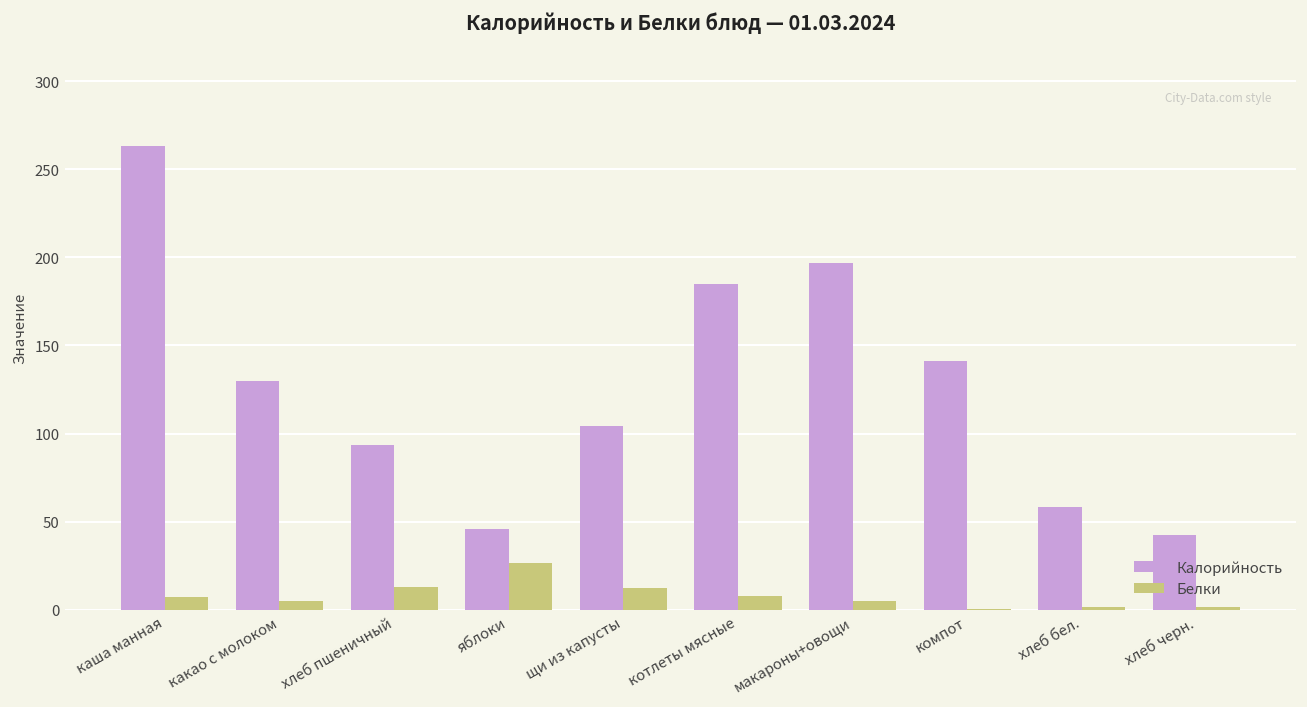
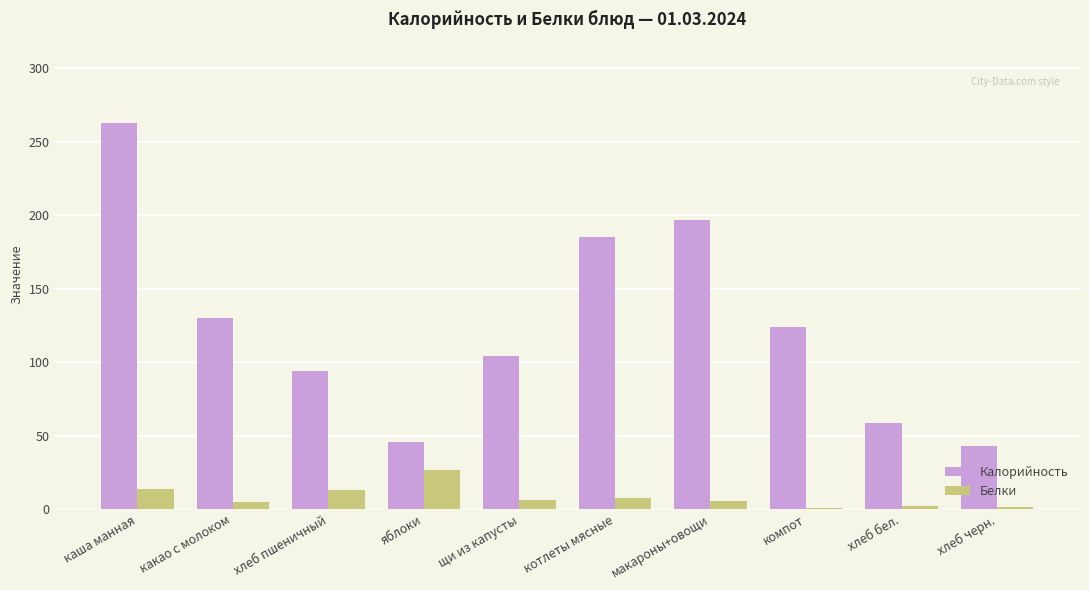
  {
    "Калорийность": {
      "каша манная": 263,
      "какао с молоком": 130,
      "хлеб пшеничный": 94,
      "яблоки": 46,
      "щи из капусты": 104,
      "котлеты мясные": 185,
      "макароны+овощи": 197,
-     "компот": 141,
+     "компот": 124,
      "хлеб бел.": 59,
      "хлеб черн.": 43
    },
    "Белки": {
-     "каша манная": 7,
+     "каша манная": 13,
      "какао с молоком": 5,
      "хлеб пшеничный": 13,
      "яблоки": 26,
-     "щи из капусты": 12,
+     "щи из капусты": 6,
      "котлеты мясные": 8,
      "макароны+овощи": 5,
      "хлеб бел.": 2
    }
  }
